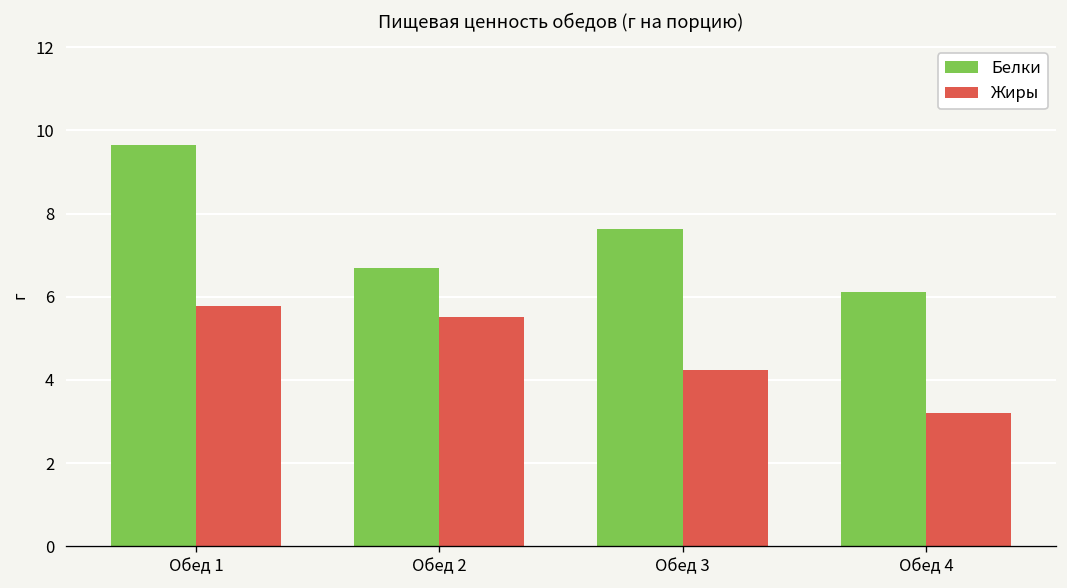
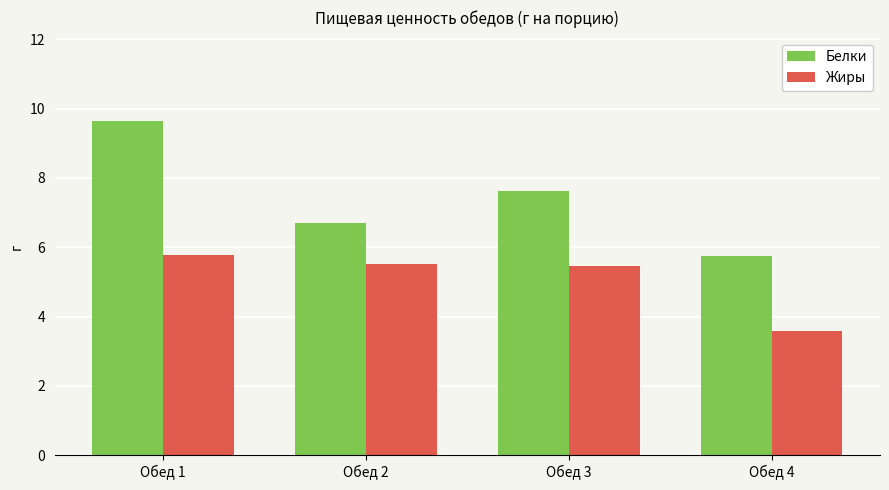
  {
    "Белки": {
      "Обед 1": 9.6,
      "Обед 2": 6.7,
      "Обед 3": 7.6,
-     "Обед 4": 6.1
+     "Обед 4": 5.7
    },
    "Жиры": {
      "Обед 1": 5.8,
      "Обед 2": 5.5,
-     "Обед 3": 4.2,
-     "Обед 4": 3.2
+     "Обед 3": 5.5,
+     "Обед 4": 3.6
    }
  }
